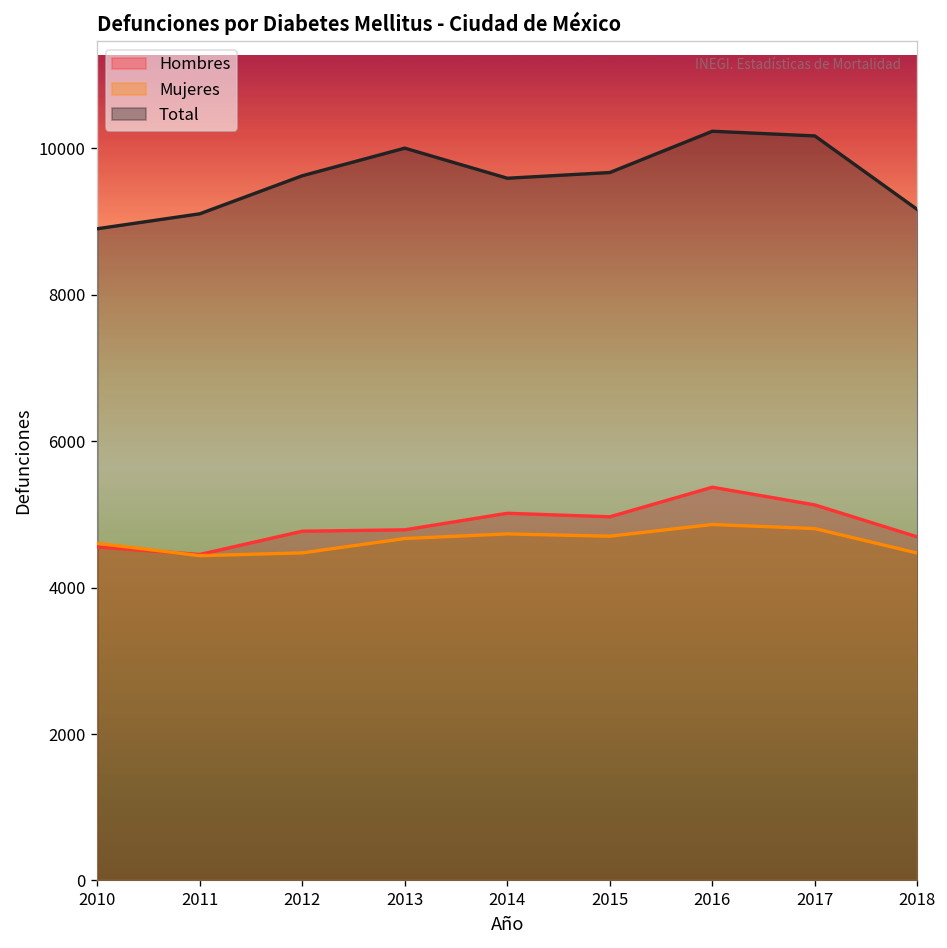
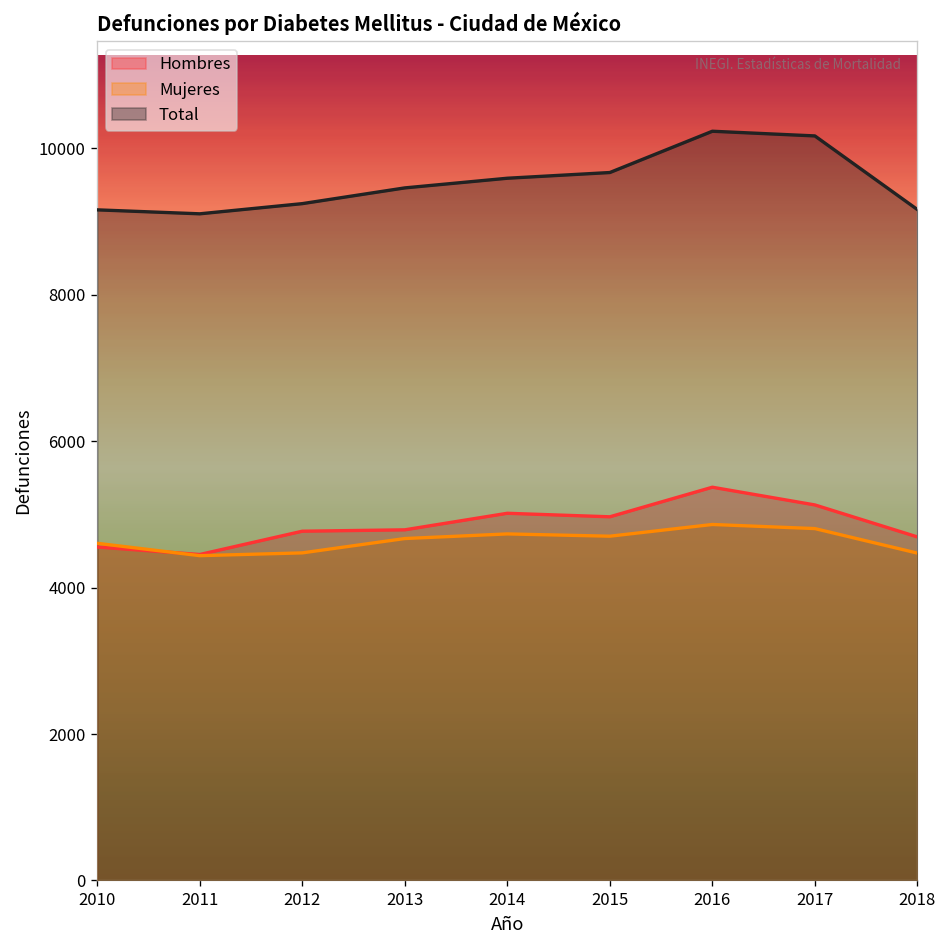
  {
    "Total": {
-     "2010": 8900,
+     "2010": 9200,
      "2011": 9100,
-     "2012": 9600,
-     "2013": 10000,
+     "2012": 9200,
+     "2013": 9500,
      "2014": 9600,
      "2015": 9700,
      "2016": 10200,
      "2017": 10200,
      "2018": 9200
    }
  }
